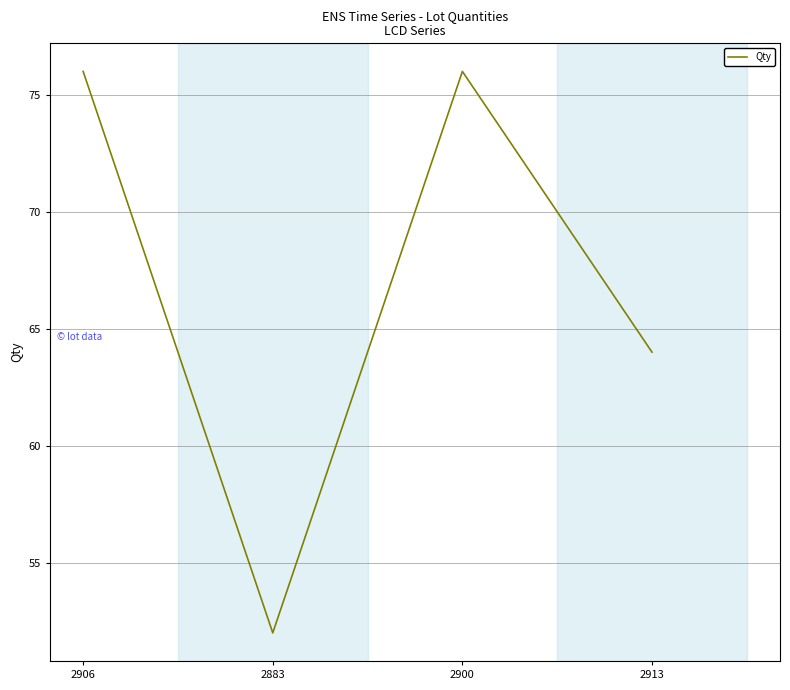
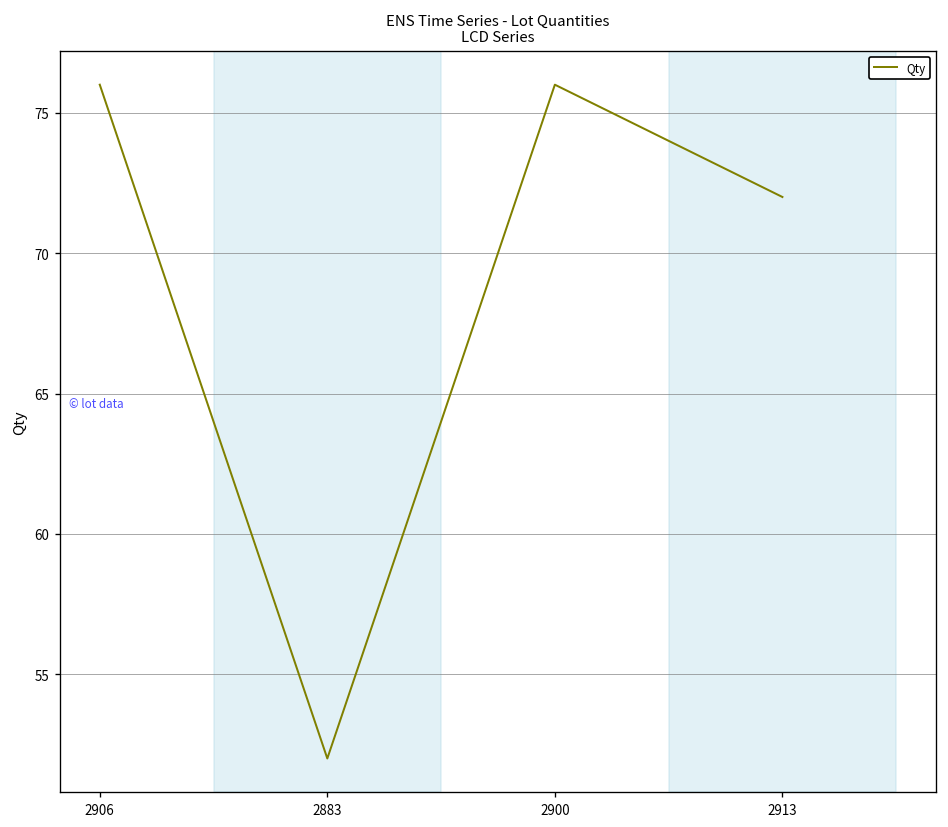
  {
    "2906": 76,
    "2883": 52,
    "2900": 76,
-   "2913": 64
+   "2913": 72
  }
